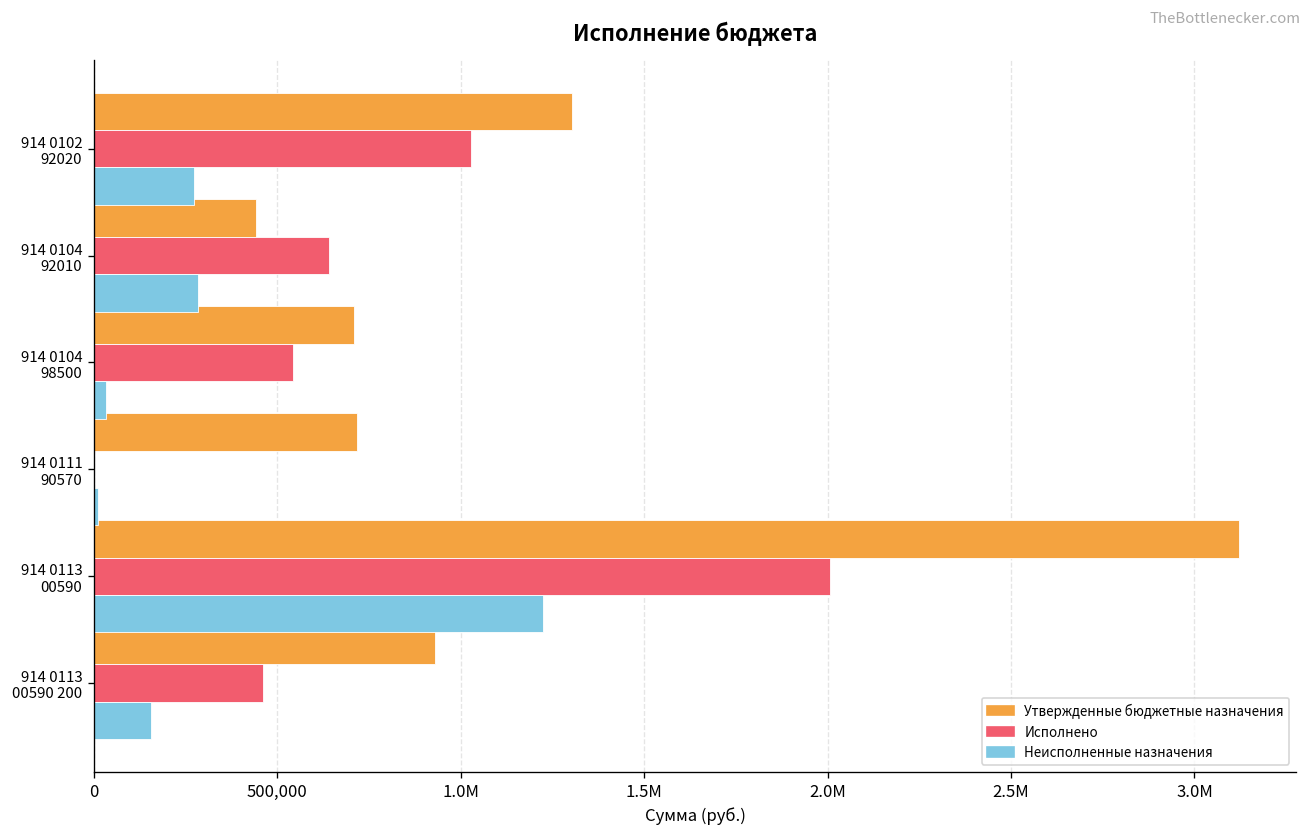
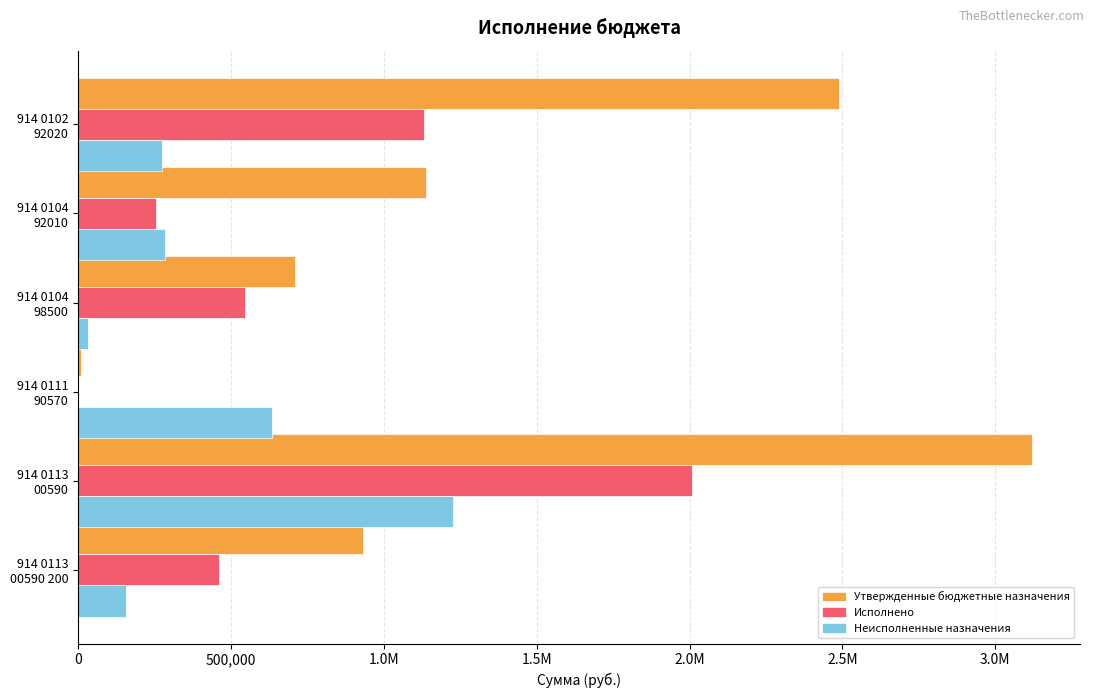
  {
    "Утвержденные бюджетные назначения": {
-     "914 0102 92020": "1,300,000",
-     "914 0104 92010": "440,000",
+     "914 0102 92020": "2,490,000",
+     "914 0104 92010": "1,140,000",
      "914 0104 98500": "710,000",
-     "914 0111 90570": "720,000",
+     "914 0111 90570": "10,000",
      "914 0113 00590": "3,120,000",
      "914 0113 00590 200": "930,000"
    },
    "Исполнено": {
-     "914 0102 92020": "1,030,000",
-     "914 0104 92010": "640,000",
+     "914 0102 92020": "1,130,000",
+     "914 0104 92010": "250,000",
      "914 0104 98500": "540,000",
      "914 0111 90570": "0",
      "914 0113 00590": "2,010,000",
      "914 0113 00590 200": "460,000"
    },
    "Неисполненные назначения": {
      "914 0102 92020": "270,000",
      "914 0104 92010": "280,000",
      "914 0104 98500": "30,000",
-     "914 0111 90570": "10,000",
+     "914 0111 90570": "630,000",
      "914 0113 00590": "1,220,000",
      "914 0113 00590 200": "160,000"
    }
  }
